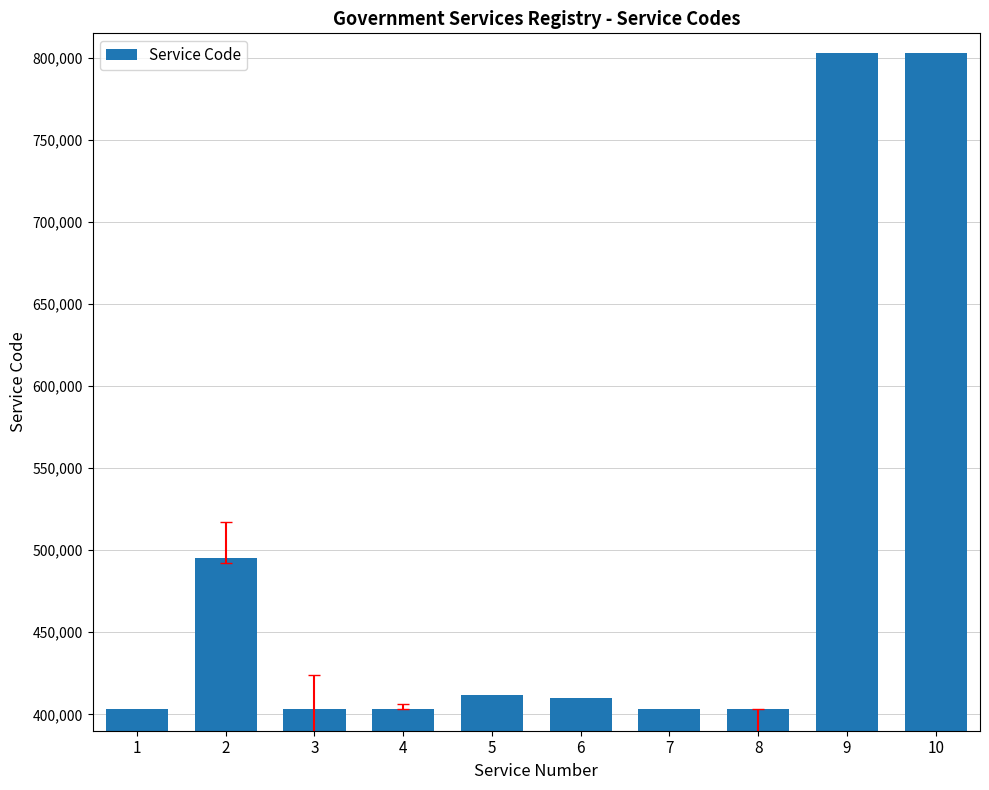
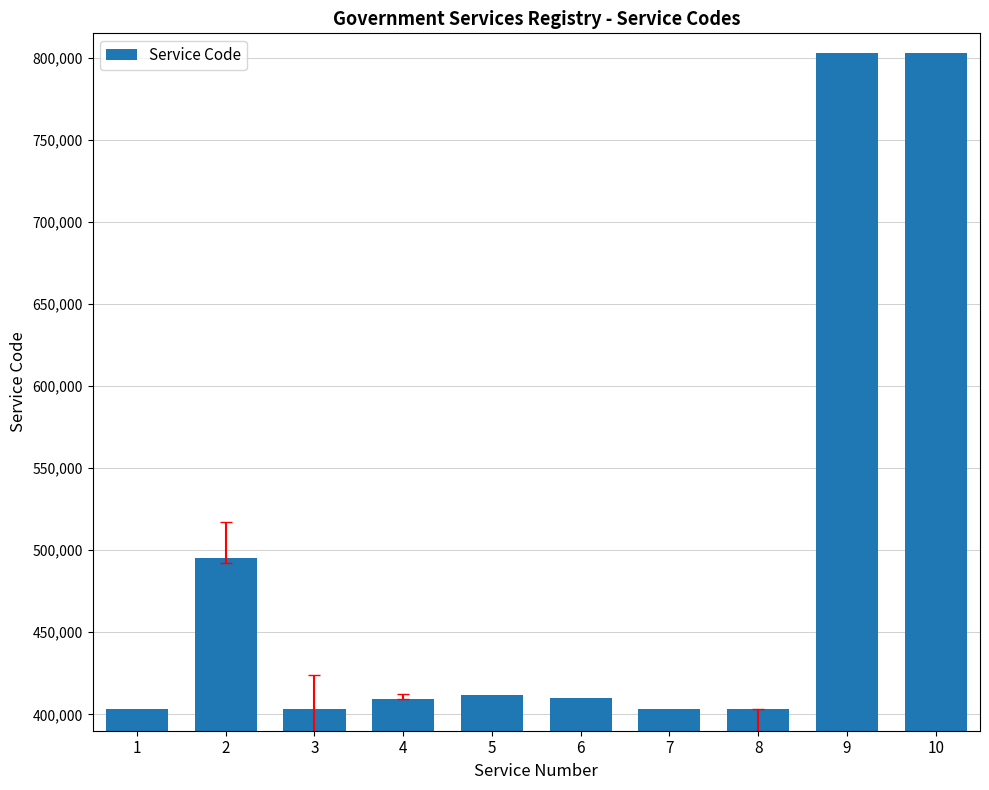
  {
    "Service Code": {
      "1": "403,000",
      "2": "495,000",
      "3": "403,000",
-     "4": "403,000",
+     "4": "409,000",
      "5": "412,000",
      "6": "410,000",
      "7": "403,000",
      "8": "403,000",
      "9": "803,000",
      "10": "803,000"
    }
  }
